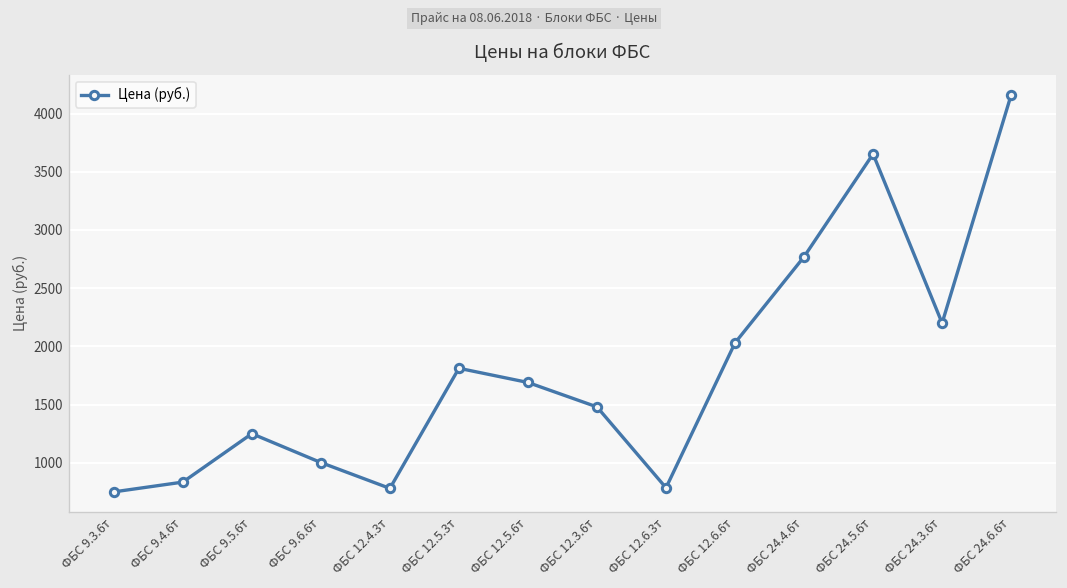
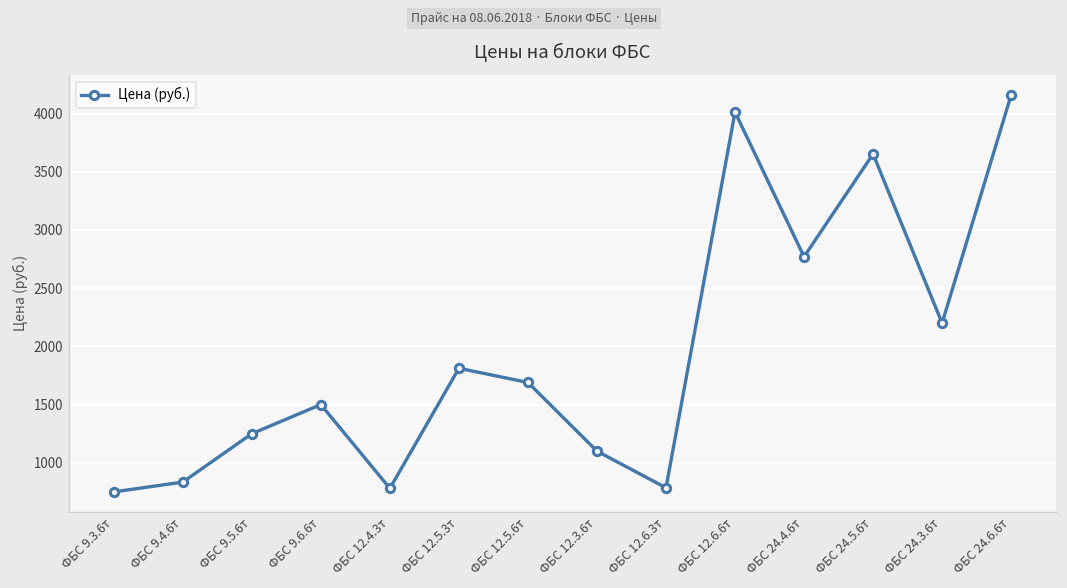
  {
    "ФБС 9.3.6т": 800,
    "ФБС 9.4.6т": 800,
    "ФБС 9.5.6т": 1300,
-   "ФБС 9.6.6т": 1000,
+   "ФБС 9.6.6т": 1500,
    "ФБС 12.4.3т": 800,
    "ФБС 12.5.3т": 1800,
    "ФБС 12.5.6т": 1700,
-   "ФБС 12.3.6т": 1500,
+   "ФБС 12.3.6т": 1100,
    "ФБС 12.6.3т": 800,
-   "ФБС 12.6.6т": 2000,
+   "ФБС 12.6.6т": 4000,
    "ФБС 24.4.6т": 2800,
    "ФБС 24.5.6т": 3700,
    "ФБС 24.3.6т": 2200,
    "ФБС 24.6.6т": 4200
  }
